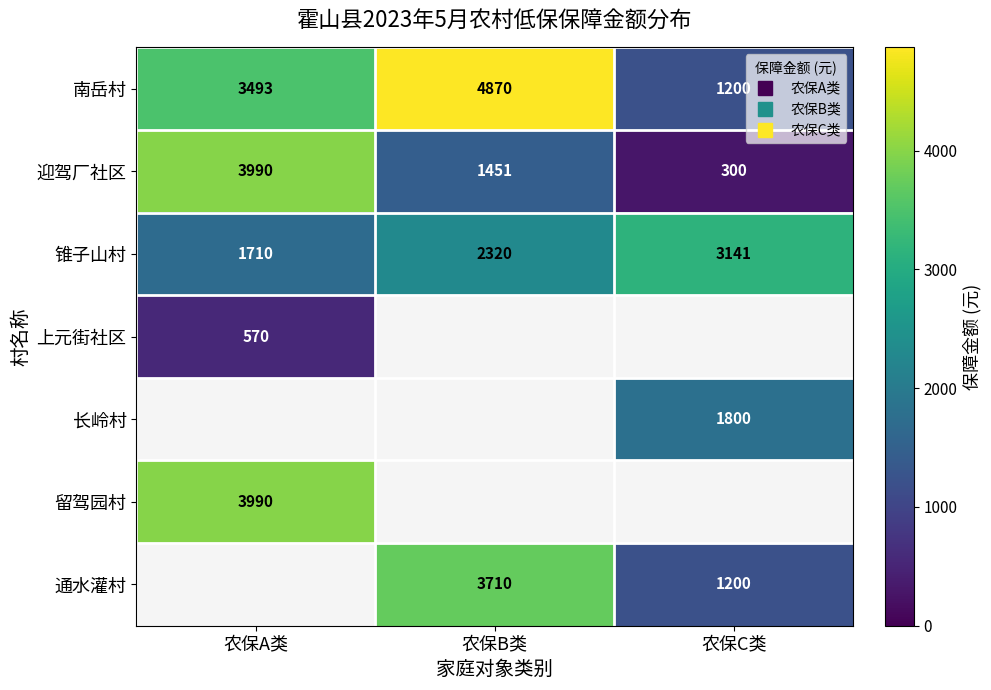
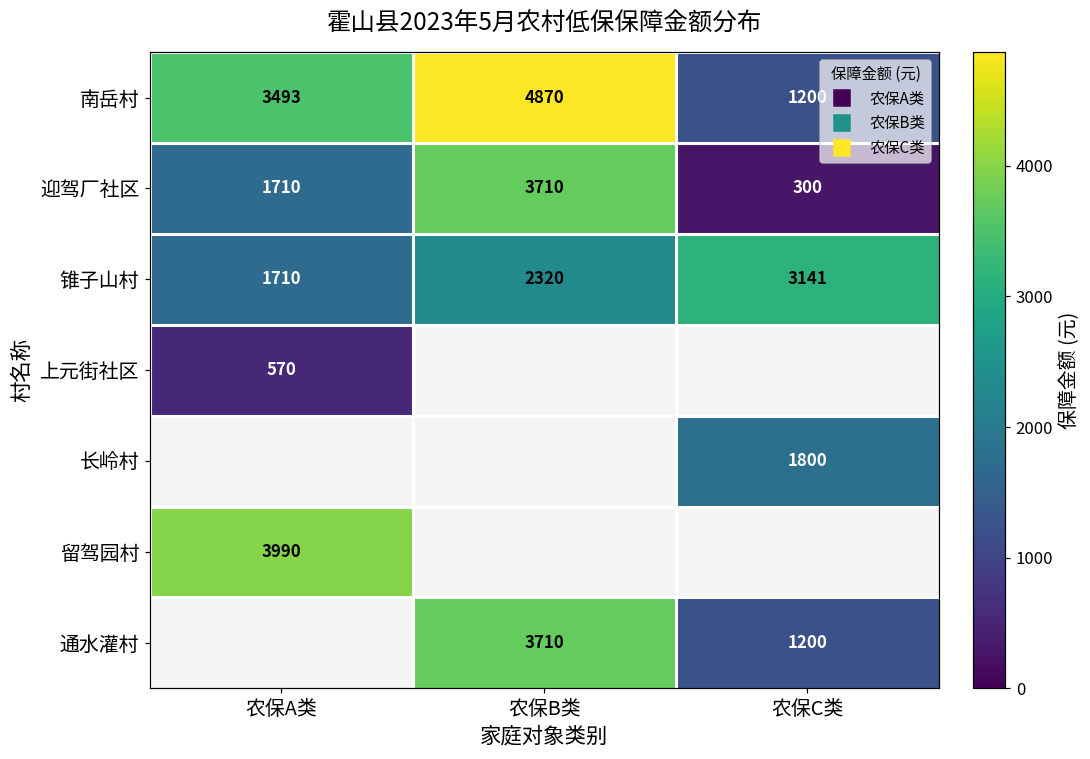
  {
    "南岳村": {
      "农保A类": 3493,
      "农保B类": 4870
    },
    "迎驾厂社区": {
-     "农保A类": 3990,
-     "农保B类": 1451,
+     "农保A类": 1710,
+     "农保B类": 3710,
      "农保C类": 300
    },
    "锥子山村": {
      "农保A类": 1710,
      "农保B类": 2320,
      "农保C类": 3141
    },
    "上元街社区": {
      "农保A类": 570
    },
    "长岭村": {
      "农保C类": 1800
    },
    "留驾园村": {
      "农保A类": 3990
    },
    "通水灌村": {
      "农保B类": 3710,
      "农保C类": 1200
    }
  }
